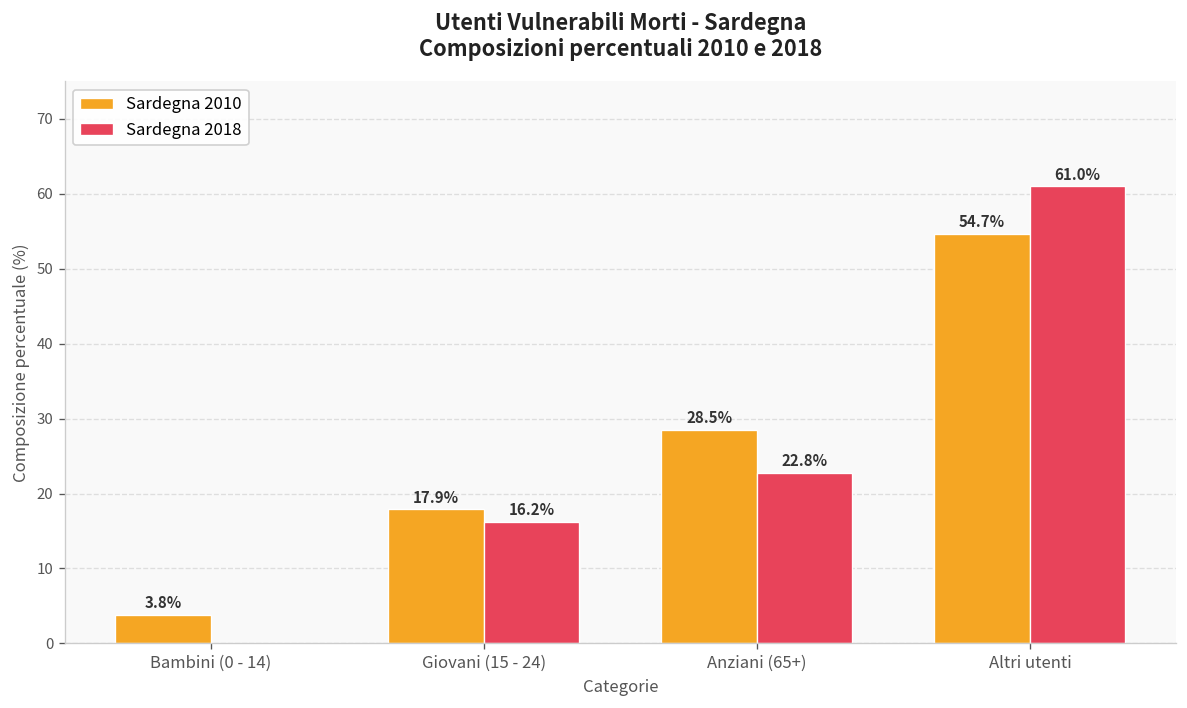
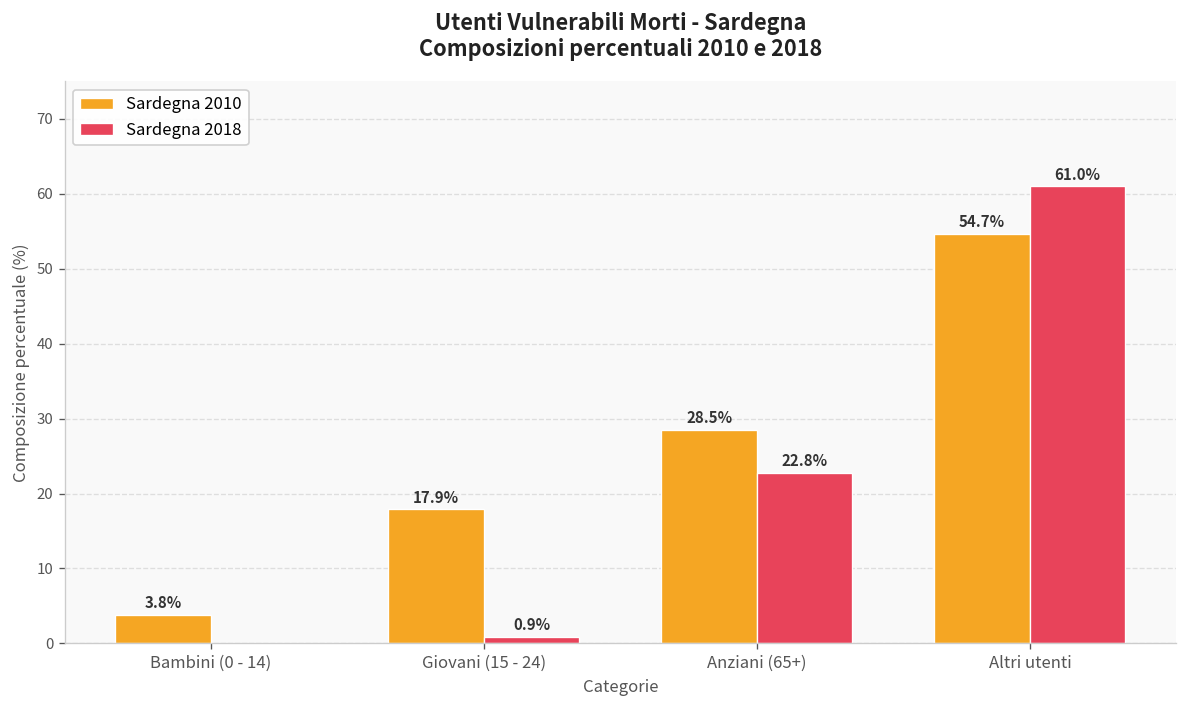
  {
    "Sardegna 2010": {
      "Bambini (0 - 14)": "3.8%",
      "Giovani (15 - 24)": "17.9%",
      "Anziani (65+)": "28.5%",
      "Altri utenti": "54.7%"
    },
    "Sardegna 2018": {
-     "Giovani (15 - 24)": "16.2%",
+     "Giovani (15 - 24)": "0.9%",
      "Anziani (65+)": "22.8%",
      "Altri utenti": "61.0%"
    }
  }
